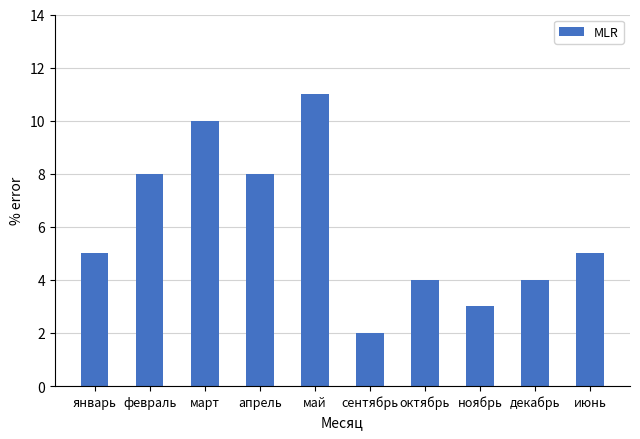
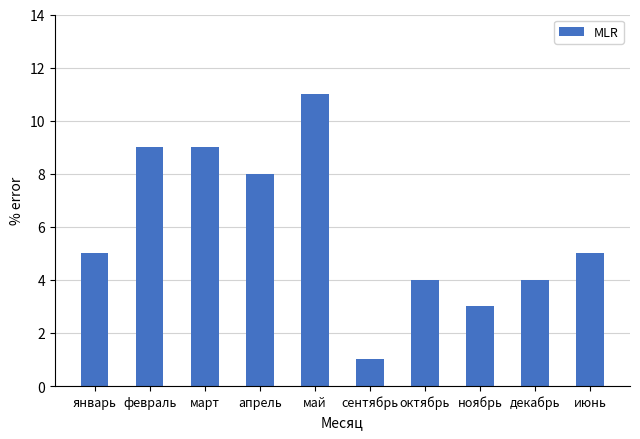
  {
    "январь": 5,
-   "февраль": 8,
-   "март": 10,
+   "февраль": 9,
+   "март": 9,
    "апрель": 8,
    "май": 11,
-   "сентябрь": 2,
+   "сентябрь": 1,
    "октябрь": 4,
    "ноябрь": 3,
    "декабрь": 4,
    "июнь": 5
  }
